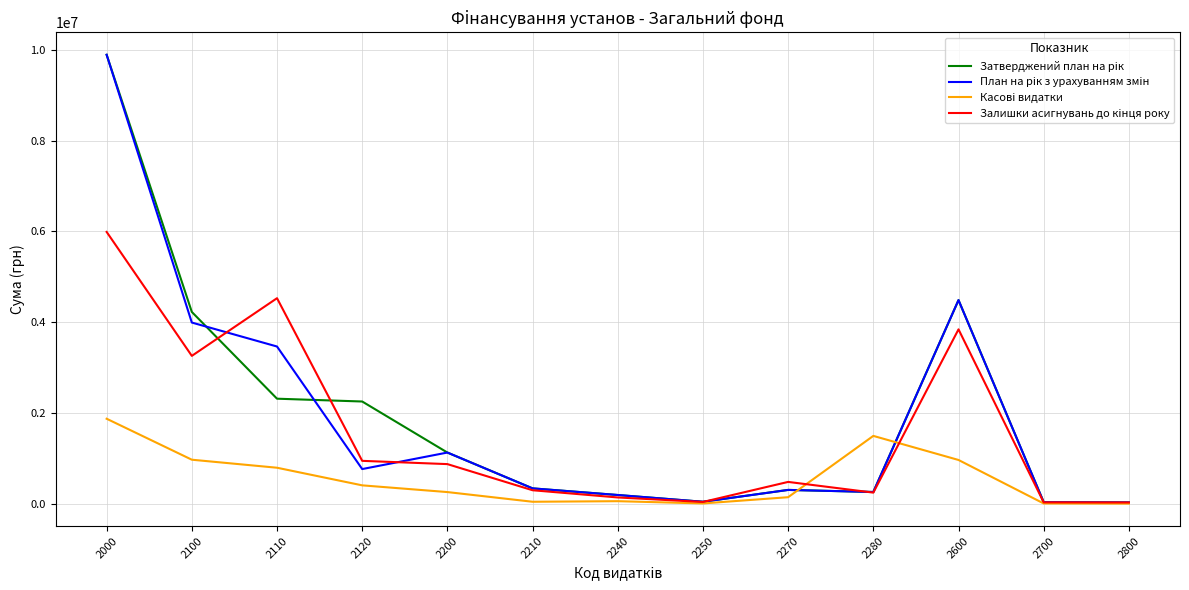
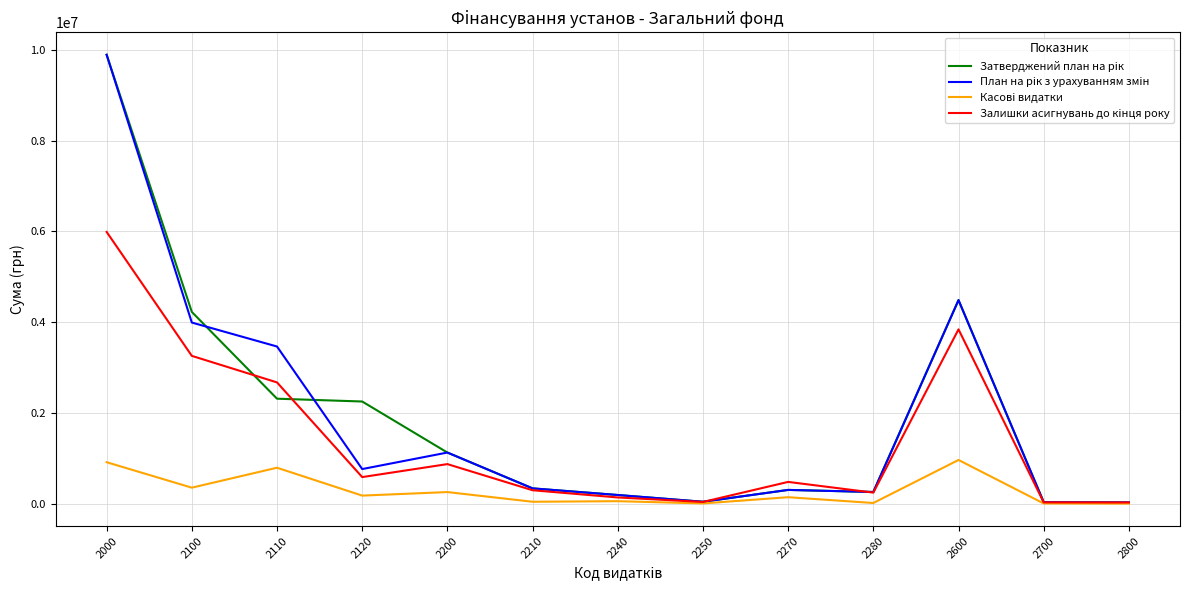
  {
    "Затверджений план на рік": {
      "2100": 4200000,
      "2110": 2300000,
      "2120": 2300000
    },
    "План на рік з урахуванням змін": {
      "2100": 4000000,
      "2110": 3500000,
      "2120": 800000
    },
    "Касові видатки": {
-     "2000": 1900000,
-     "2100": 1000000,
+     "2000": 900000,
+     "2100": 400000,
      "2110": 800000,
-     "2120": 400000,
+     "2120": 200000,
      "2200": 300000,
      "2210": 0,
      "2240": 100000,
      "2270": 100000,
-     "2280": 1500000,
+     "2280": 0,
      "2600": 1000000
    },
    "Залишки асигнувань до кінця року": {
      "2000": 6000000,
      "2100": 3300000,
-     "2110": 4500000,
-     "2120": 900000,
+     "2110": 2700000,
+     "2120": 600000,
      "2200": 900000,
      "2270": 500000,
      "2600": 3800000
    }
  }
